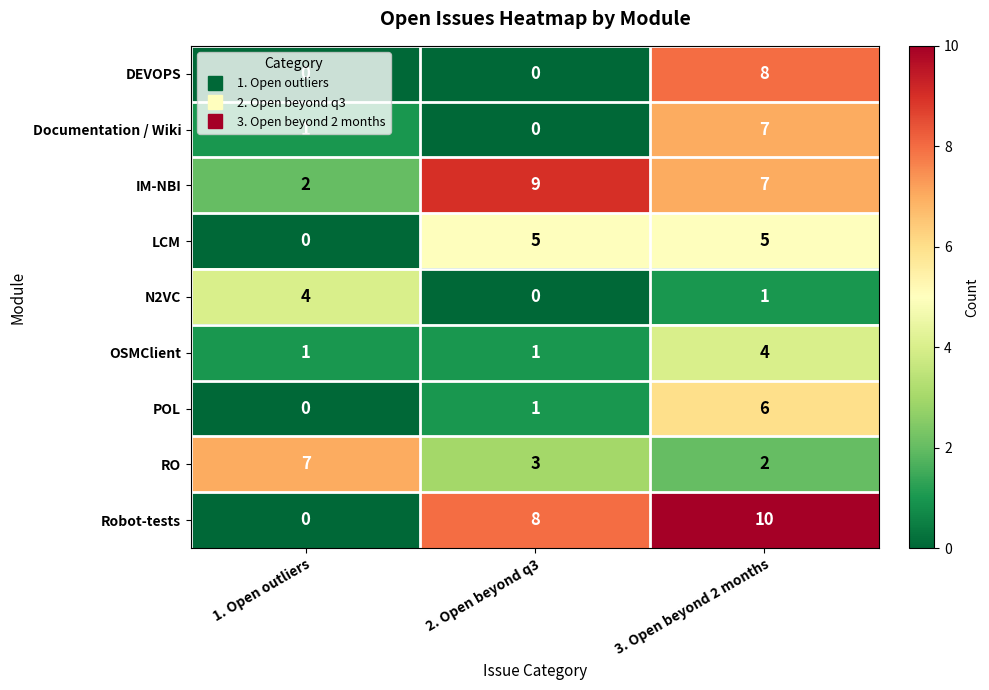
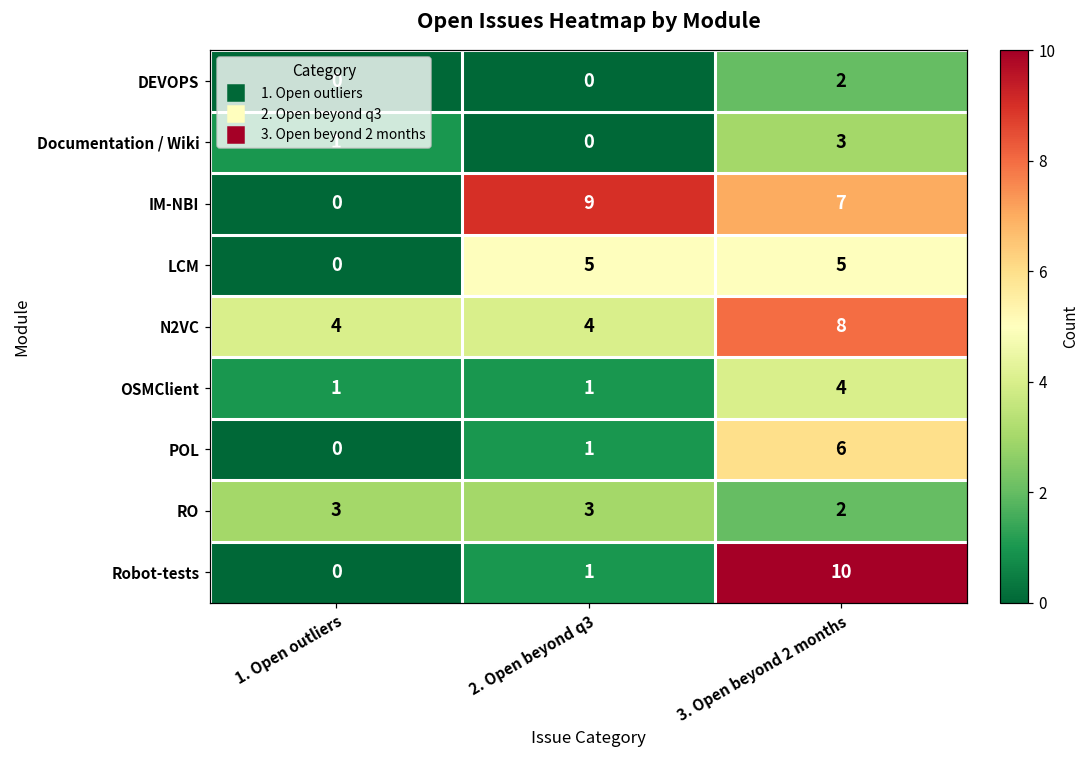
  {
    "DEVOPS": {
      "2. Open beyond q3": 0,
-     "3. Open beyond 2 months": 8
+     "3. Open beyond 2 months": 2
    },
    "Documentation / Wiki": {
      "2. Open beyond q3": 0,
-     "3. Open beyond 2 months": 7
+     "3. Open beyond 2 months": 3
    },
    "IM-NBI": {
-     "1. Open outliers": 2,
+     "1. Open outliers": 0,
      "2. Open beyond q3": 9,
      "3. Open beyond 2 months": 7
    },
    "LCM": {
      "1. Open outliers": 0,
      "2. Open beyond q3": 5,
      "3. Open beyond 2 months": 5
    },
    "N2VC": {
      "1. Open outliers": 4,
-     "2. Open beyond q3": 0,
-     "3. Open beyond 2 months": 1
+     "2. Open beyond q3": 4,
+     "3. Open beyond 2 months": 8
    },
    "OSMClient": {
      "1. Open outliers": 1,
      "2. Open beyond q3": 1,
      "3. Open beyond 2 months": 4
    },
    "POL": {
      "1. Open outliers": 0,
      "2. Open beyond q3": 1,
      "3. Open beyond 2 months": 6
    },
    "RO": {
-     "1. Open outliers": 7,
+     "1. Open outliers": 3,
      "2. Open beyond q3": 3,
      "3. Open beyond 2 months": 2
    },
    "Robot-tests": {
      "1. Open outliers": 0,
-     "2. Open beyond q3": 8,
+     "2. Open beyond q3": 1,
      "3. Open beyond 2 months": 10
    }
  }
